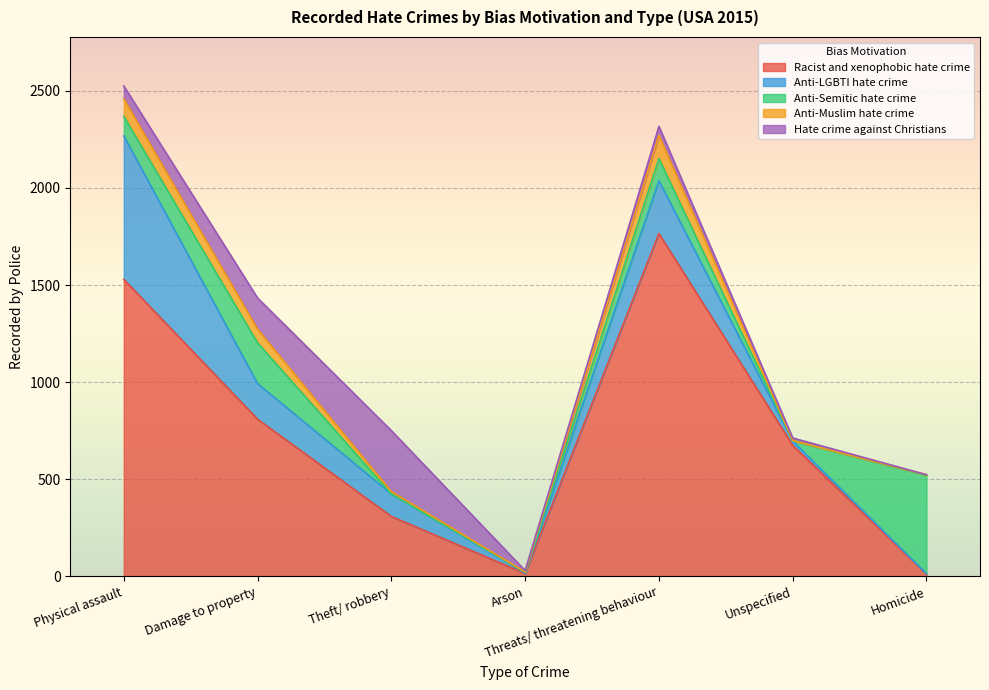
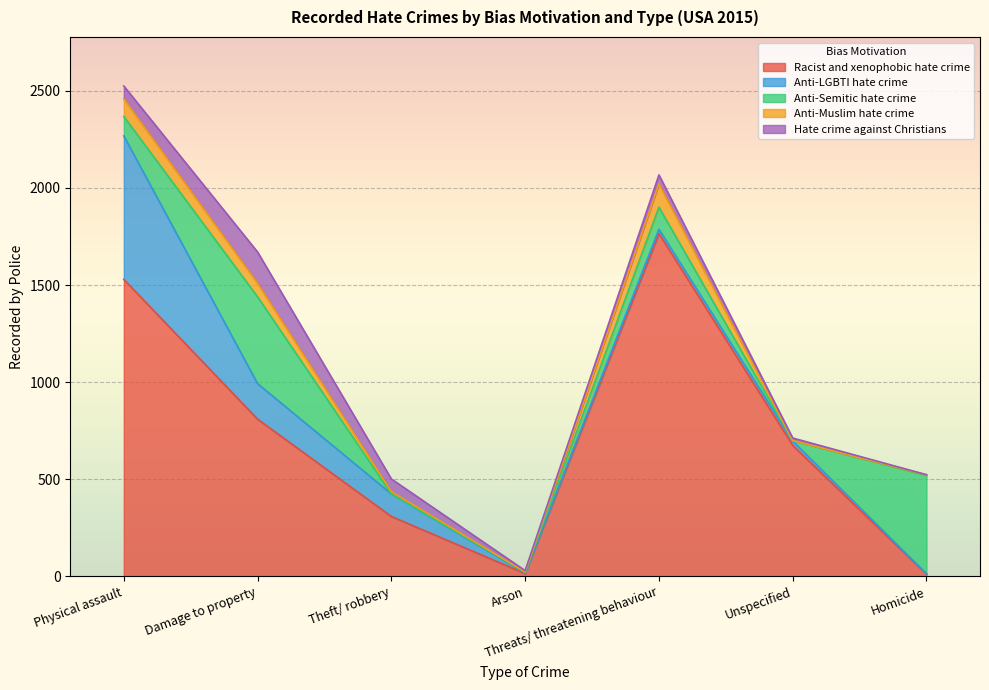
  {
    "Racist and xenophobic hate crime": {
      "Physical assault": 1530,
      "Damage to property": 810,
      "Theft/ robbery": 310,
      "Threats/ threatening behaviour": 1770,
      "Unspecified": 670
    },
    "Anti-LGBTI hate crime": {
      "Physical assault": 740,
      "Damage to property": 180,
-     "Threats/ threatening behaviour": 270
+     "Threats/ threatening behaviour": 20
    },
    "Anti-Semitic hate crime": {
      "Physical assault": 100,
-     "Damage to property": 210,
+     "Damage to property": 450,
      "Threats/ threatening behaviour": 110
    },
    "Anti-Muslim hate crime": {
      "Physical assault": 90,
      "Damage to property": 70,
      "Threats/ threatening behaviour": 120
    },
    "Hate crime against Christians": {
      "Physical assault": 70,
      "Damage to property": 160,
-     "Theft/ robbery": 310,
+     "Theft/ robbery": 70,
      "Threats/ threatening behaviour": 50
    }
  }
